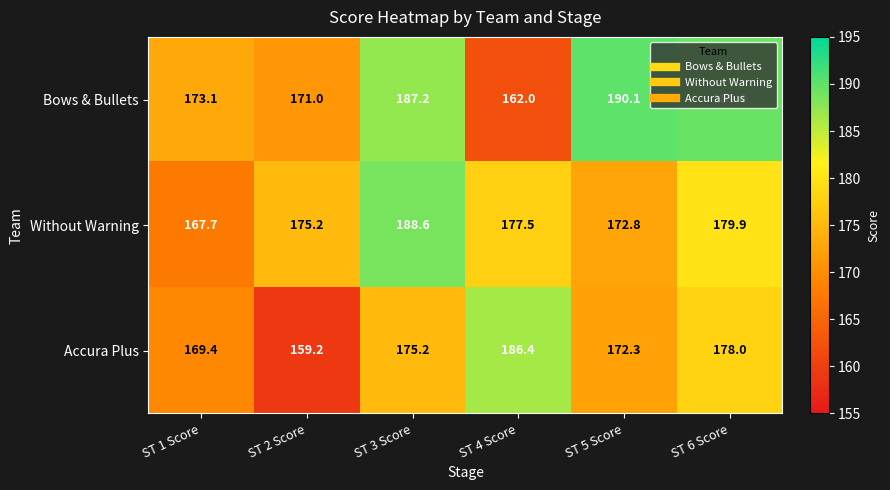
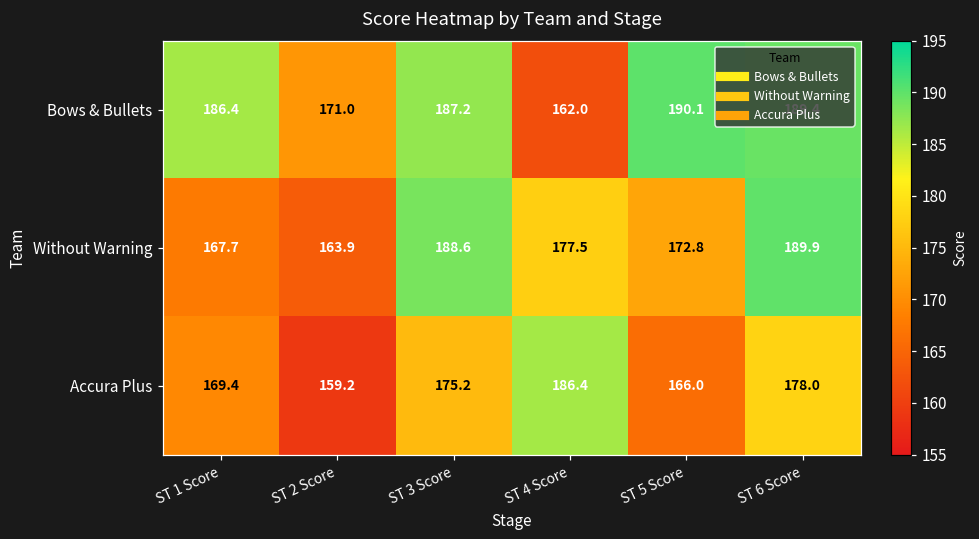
  {
    "Bows & Bullets": {
-     "ST 1 Score": 173.1,
+     "ST 1 Score": 186.4,
      "ST 2 Score": 171.0,
      "ST 3 Score": 187.2,
      "ST 4 Score": 162.0,
      "ST 5 Score": 190.1
    },
    "Without Warning": {
      "ST 1 Score": 167.7,
-     "ST 2 Score": 175.2,
+     "ST 2 Score": 163.9,
      "ST 3 Score": 188.6,
      "ST 4 Score": 177.5,
      "ST 5 Score": 172.8,
-     "ST 6 Score": 179.9
+     "ST 6 Score": 189.9
    },
    "Accura Plus": {
      "ST 1 Score": 169.4,
      "ST 2 Score": 159.2,
      "ST 3 Score": 175.2,
      "ST 4 Score": 186.4,
-     "ST 5 Score": 172.3,
+     "ST 5 Score": 166.0,
      "ST 6 Score": 178.0
    }
  }
